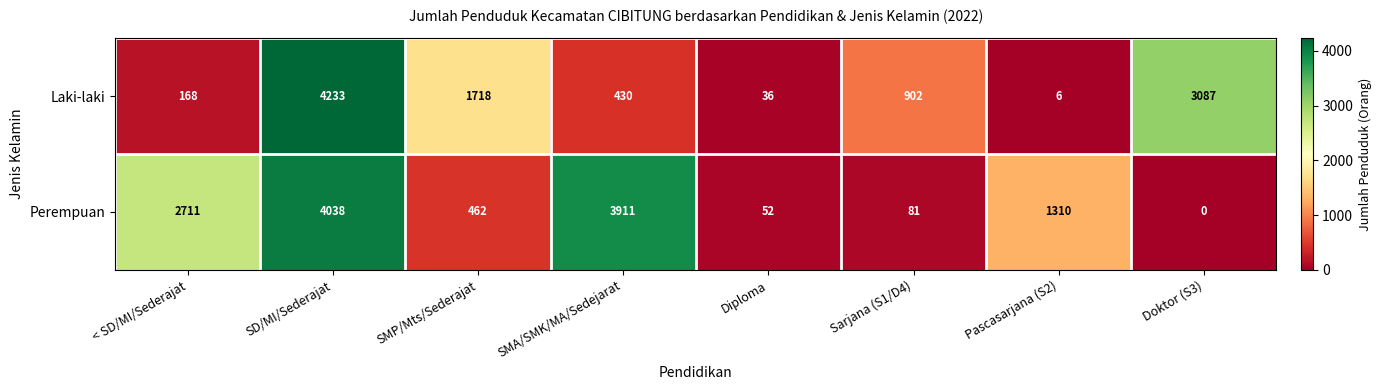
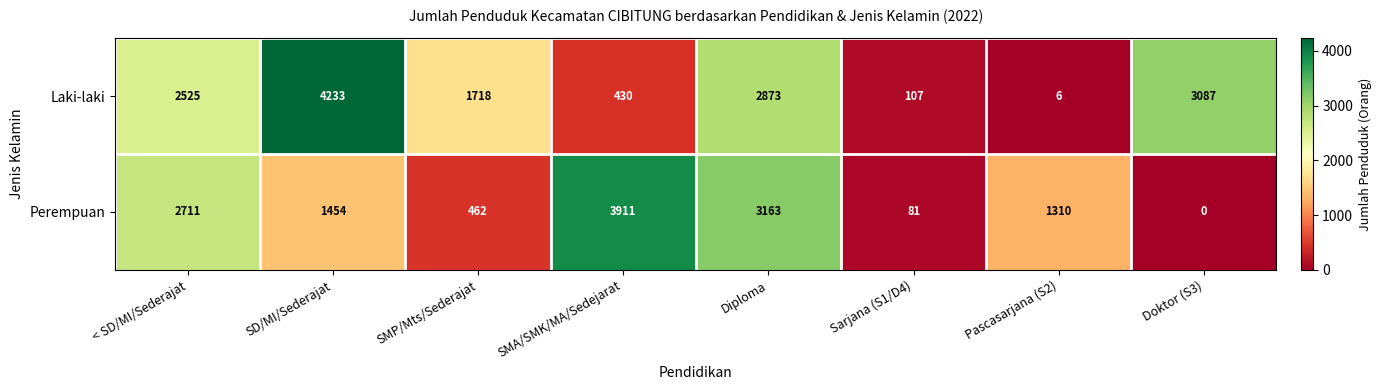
  {
    "Laki-laki": {
-     "< SD/MI/Sederajat": 168,
+     "< SD/MI/Sederajat": 2525,
      "SD/MI/Sederajat": 4233,
      "SMP/Mts/Sederajat": 1718,
      "SMA/SMK/MA/Sedejarat": 430,
-     "Diploma": 36,
-     "Sarjana (S1/D4)": 902,
+     "Diploma": 2873,
+     "Sarjana (S1/D4)": 107,
      "Pascasarjana (S2)": 6,
      "Doktor (S3)": 3087
    },
    "Perempuan": {
      "< SD/MI/Sederajat": 2711,
-     "SD/MI/Sederajat": 4038,
+     "SD/MI/Sederajat": 1454,
      "SMP/Mts/Sederajat": 462,
      "SMA/SMK/MA/Sedejarat": 3911,
-     "Diploma": 52,
+     "Diploma": 3163,
      "Sarjana (S1/D4)": 81,
      "Pascasarjana (S2)": 1310,
      "Doktor (S3)": 0
    }
  }
